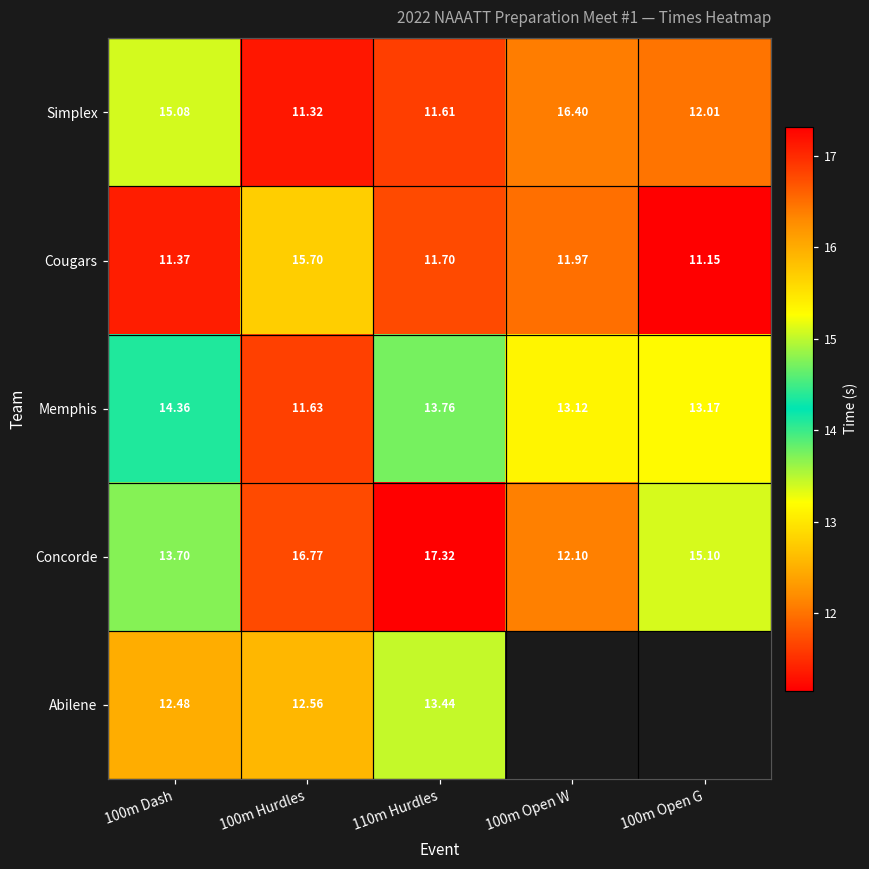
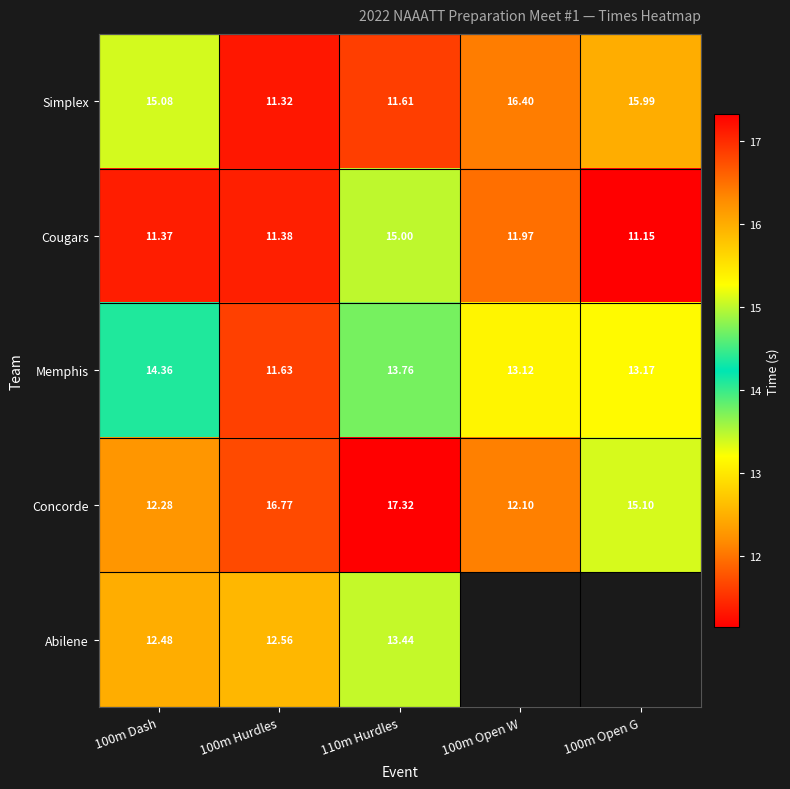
  {
    "Simplex": {
      "100m Dash": 15.08,
      "100m Hurdles": 11.32,
      "110m Hurdles": 11.61,
      "100m Open W": 16.40,
-     "100m Open G": 12.01
+     "100m Open G": 15.99
    },
    "Cougars": {
      "100m Dash": 11.37,
-     "100m Hurdles": 15.70,
-     "110m Hurdles": 11.70,
+     "100m Hurdles": 11.38,
+     "110m Hurdles": 15.00,
      "100m Open W": 11.97,
      "100m Open G": 11.15
    },
    "Memphis": {
      "100m Dash": 14.36,
      "100m Hurdles": 11.63,
      "110m Hurdles": 13.76,
      "100m Open W": 13.12,
      "100m Open G": 13.17
    },
    "Concorde": {
-     "100m Dash": 13.70,
+     "100m Dash": 12.28,
      "100m Hurdles": 16.77,
      "110m Hurdles": 17.32,
      "100m Open W": 12.10,
      "100m Open G": 15.10
    },
    "Abilene": {
      "100m Dash": 12.48,
      "100m Hurdles": 12.56,
      "110m Hurdles": 13.44
    }
  }
